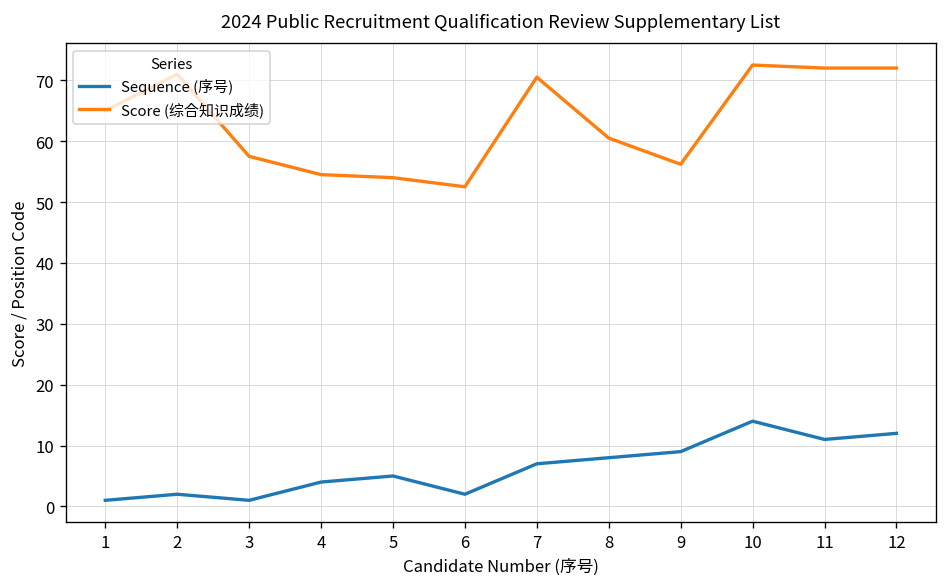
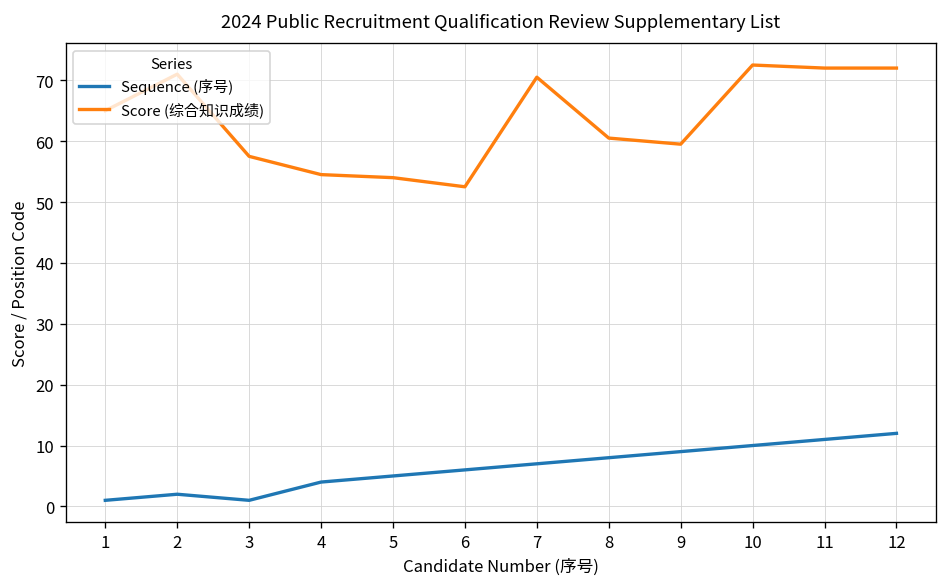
  {
    "Sequence (序号)": {
      "1": 1,
      "2": 2,
      "3": 1,
      "4": 4,
      "5": 5,
-     "6": 2,
+     "6": 6,
      "7": 7,
      "8": 8,
      "9": 9,
-     "10": 14,
+     "10": 10,
      "11": 11,
      "12": 12
    },
    "Score (综合知识成绩)": {
      "3": 58,
      "4": 55,
      "5": 54,
      "6": 53,
      "7": 71,
      "8": 61,
-     "9": 56,
+     "9": 60,
      "10": 73,
      "11": 72,
      "12": 72
    }
  }
